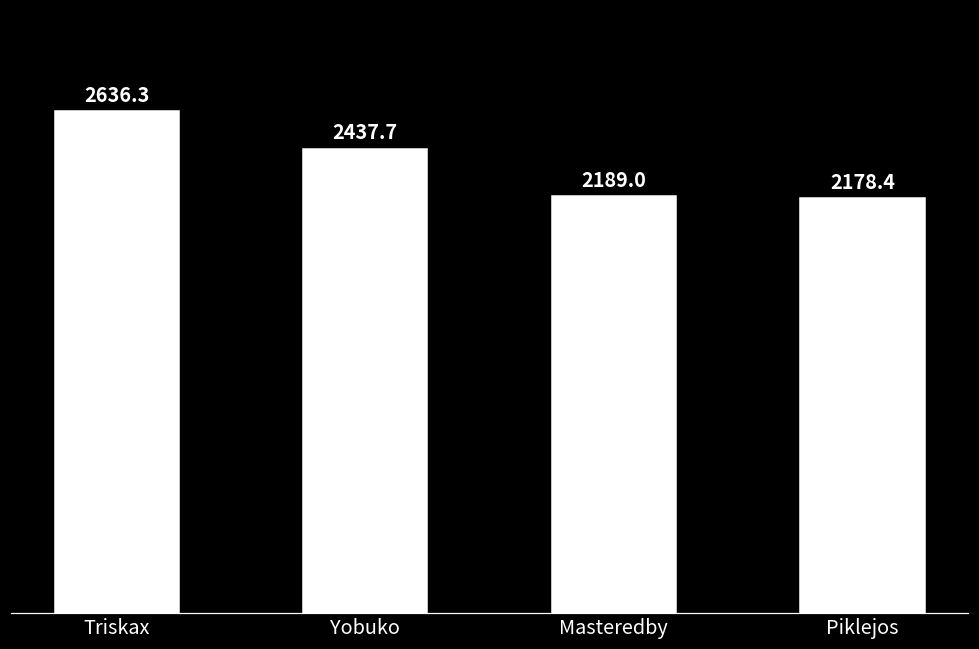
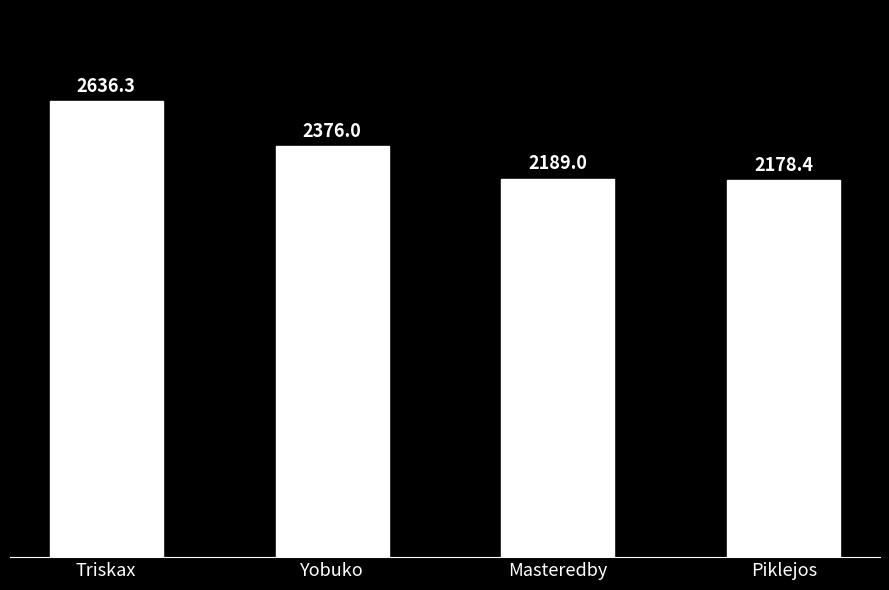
  {
    "Triskax": 2636.3,
-   "Yobuko": 2437.7,
+   "Yobuko": 2376.0,
    "Masteredby": 2189.0,
    "Piklejos": 2178.4
  }
